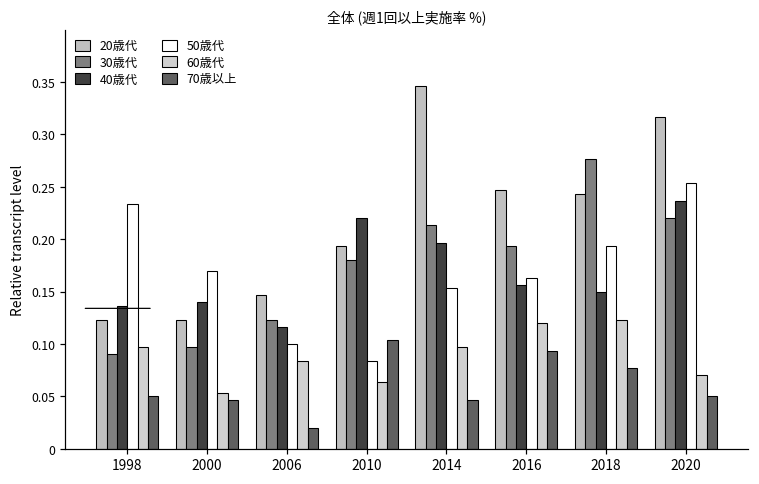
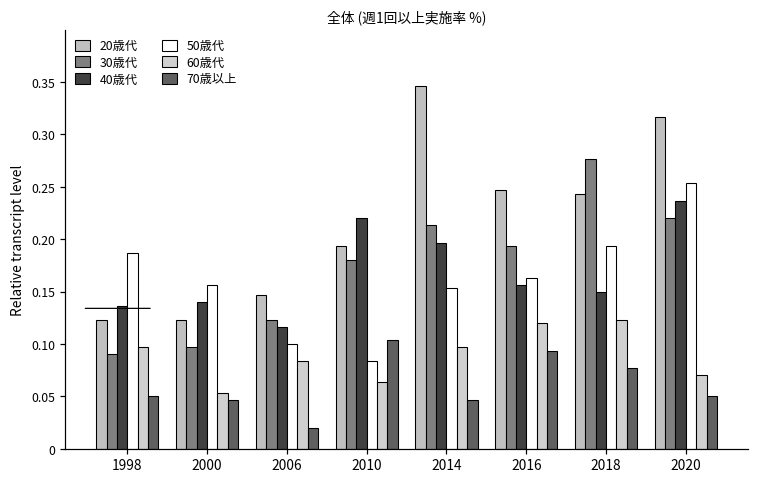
  {
    "50歳代": {
-     "1998": 0.23,
-     "2000": 0.17,
+     "1998": 0.19,
+     "2000": 0.16,
      "2006": 0.10,
      "2010": 0.08,
      "2014": 0.15,
      "2016": 0.16,
      "2018": 0.19,
      "2020": 0.25
    }
  }
